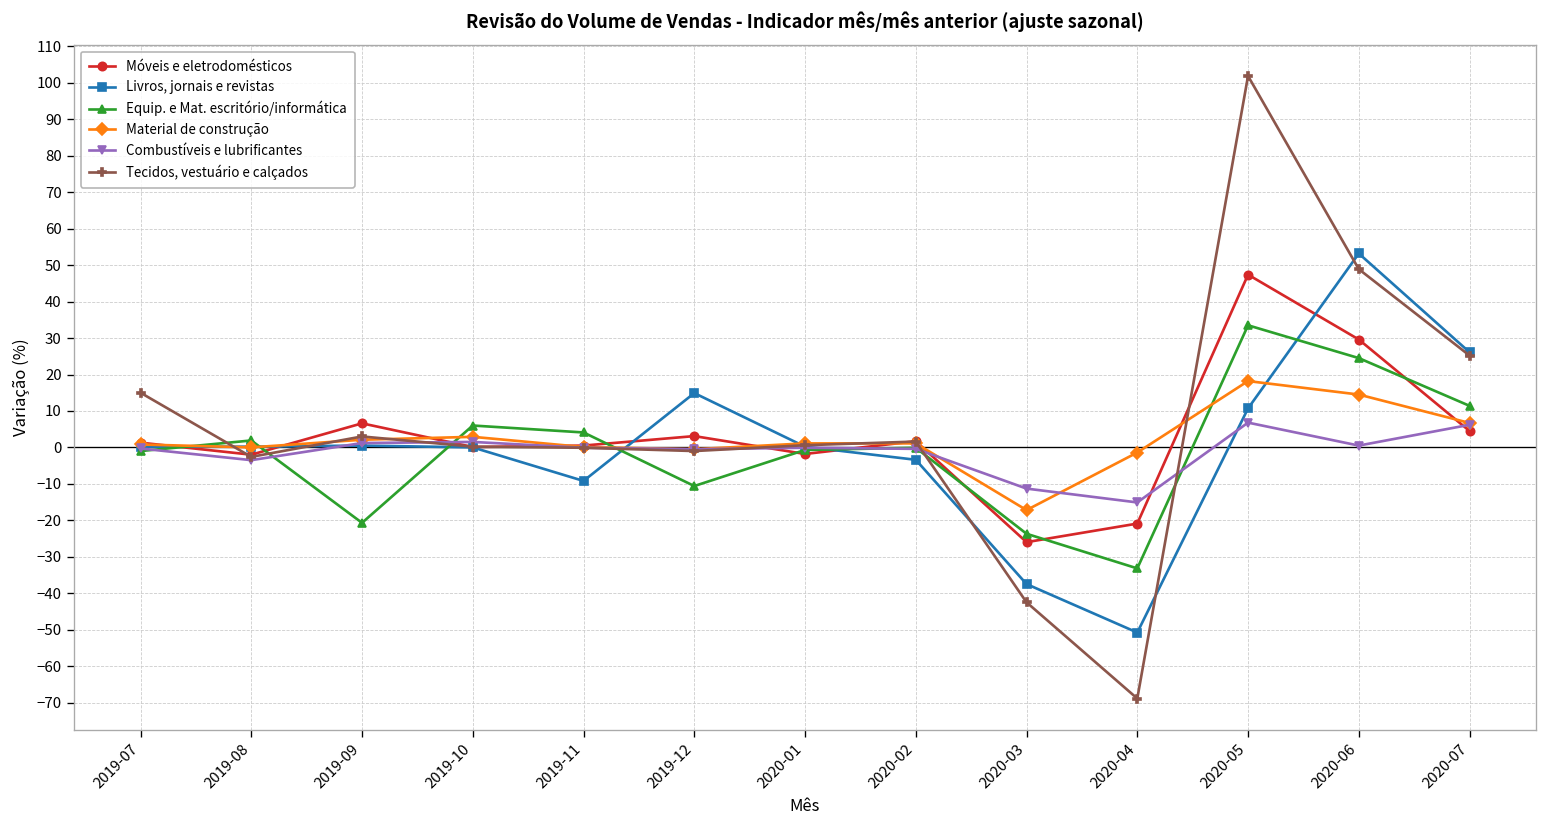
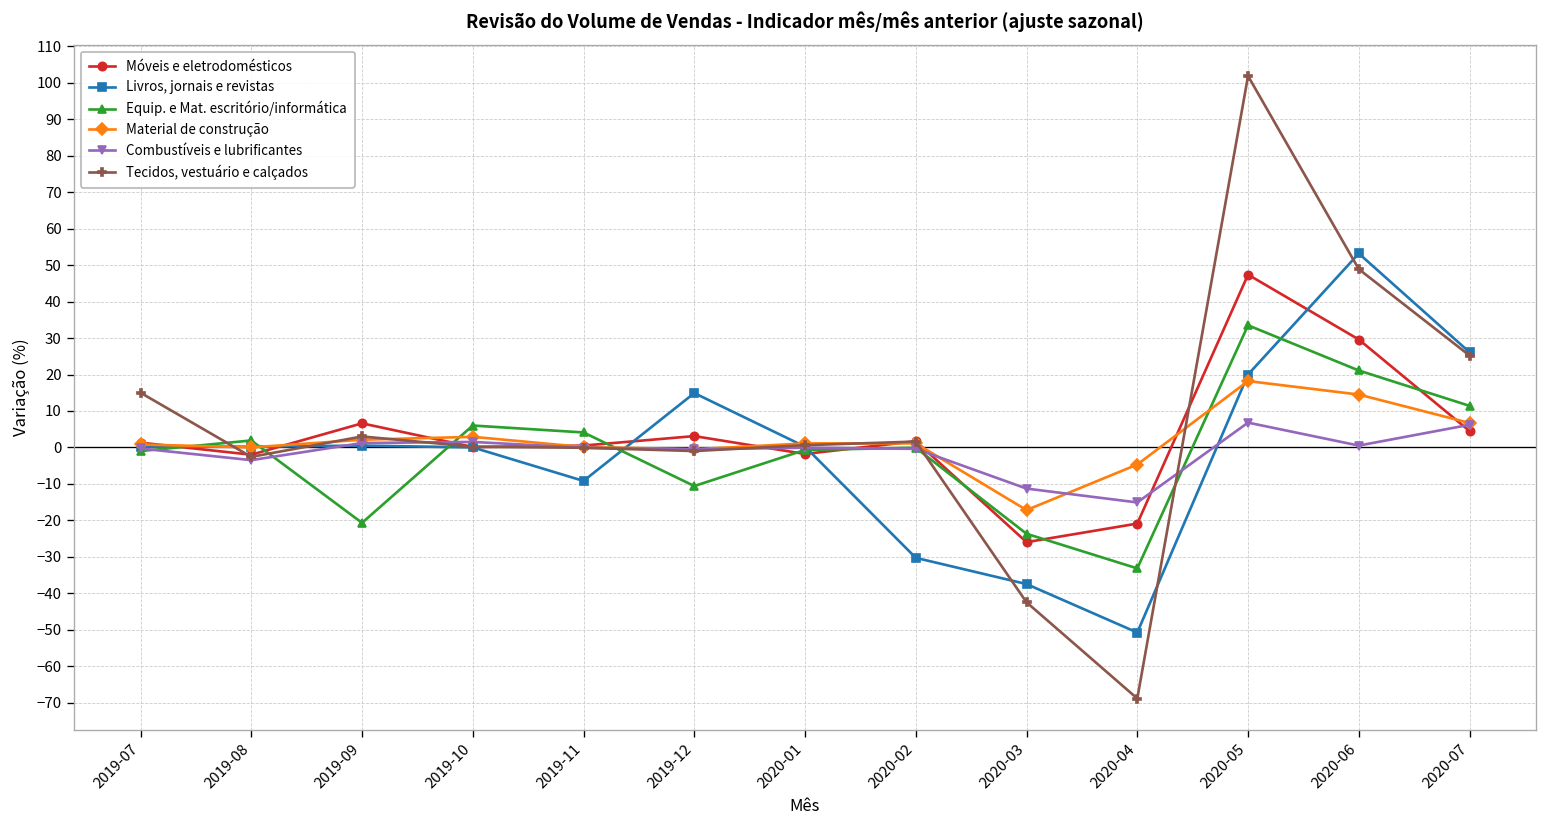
  {
    "Móveis e eletrodomésticos": {
      "2019-09": 7,
      "2019-12": 3,
      "2020-01": -2,
      "2020-03": -26,
      "2020-04": -21,
      "2020-05": 47,
      "2020-06": 30,
      "2020-07": 5
    },
    "Livros, jornais e revistas": {
      "2019-11": -9,
      "2019-12": 15,
-     "2020-02": -3,
+     "2020-02": -30,
      "2020-03": -38,
      "2020-04": -51,
-     "2020-05": 11,
+     "2020-05": 20,
      "2020-06": 53,
      "2020-07": 26
    },
    "Equip. e Mat. escritório/informática": {
      "2019-08": 2,
      "2019-09": -21,
      "2019-10": 6,
      "2019-11": 4,
      "2019-12": -11,
      "2020-03": -24,
      "2020-04": -33,
      "2020-05": 34,
-     "2020-06": 25,
+     "2020-06": 21,
      "2020-07": 11
    },
    "Material de construção": {
      "2019-09": 2,
      "2019-10": 3,
      "2020-03": -17,
-     "2020-04": -1,
+     "2020-04": -5,
      "2020-05": 18,
      "2020-06": 15
    },
    "Combustíveis e lubrificantes": {
      "2019-08": -4,
      "2019-10": 2,
      "2020-03": -11,
      "2020-04": -15,
      "2020-05": 7,
      "2020-06": 1
    },
    "Tecidos, vestuário e calçados": {
      "2019-07": 15,
      "2019-09": 3,
      "2020-03": -43,
      "2020-04": -69,
      "2020-05": 102,
      "2020-06": 49,
      "2020-07": 25
    }
  }
